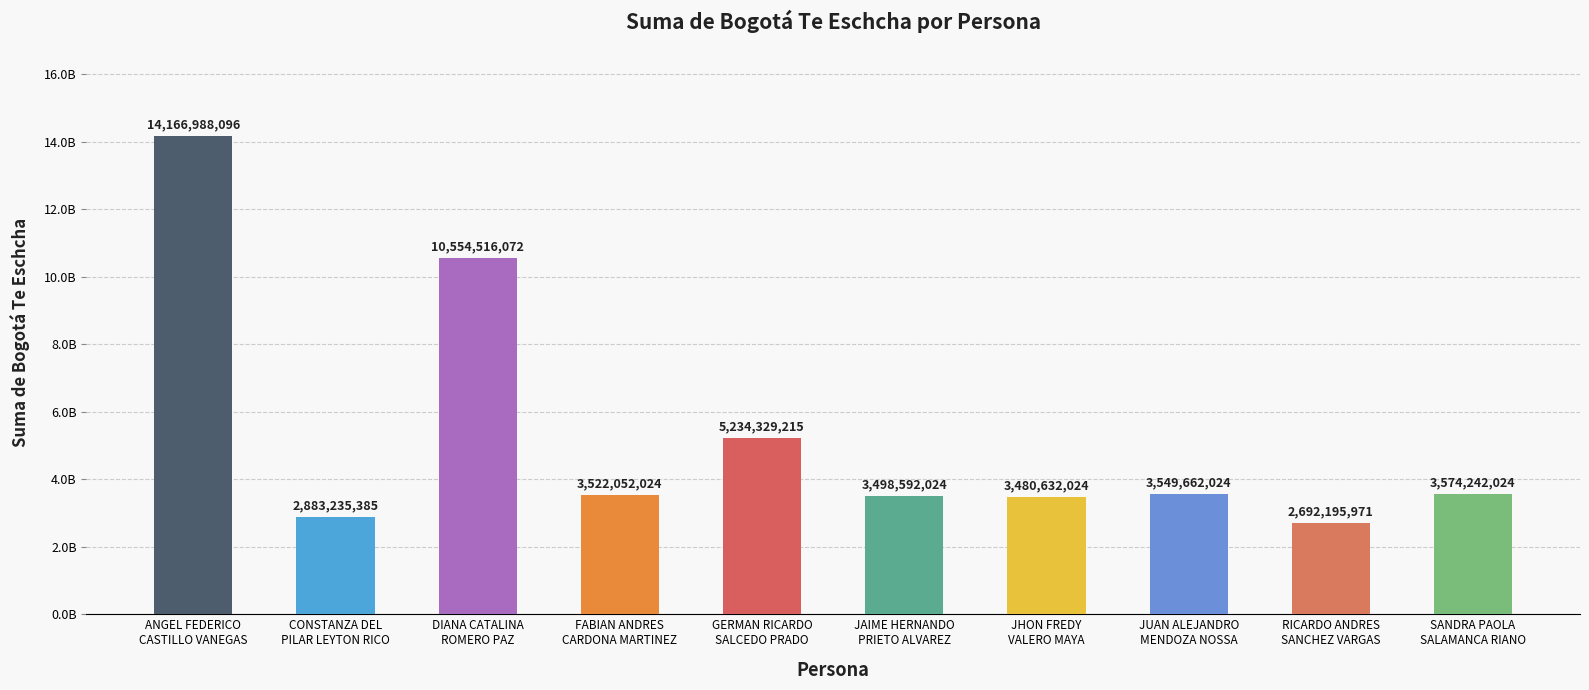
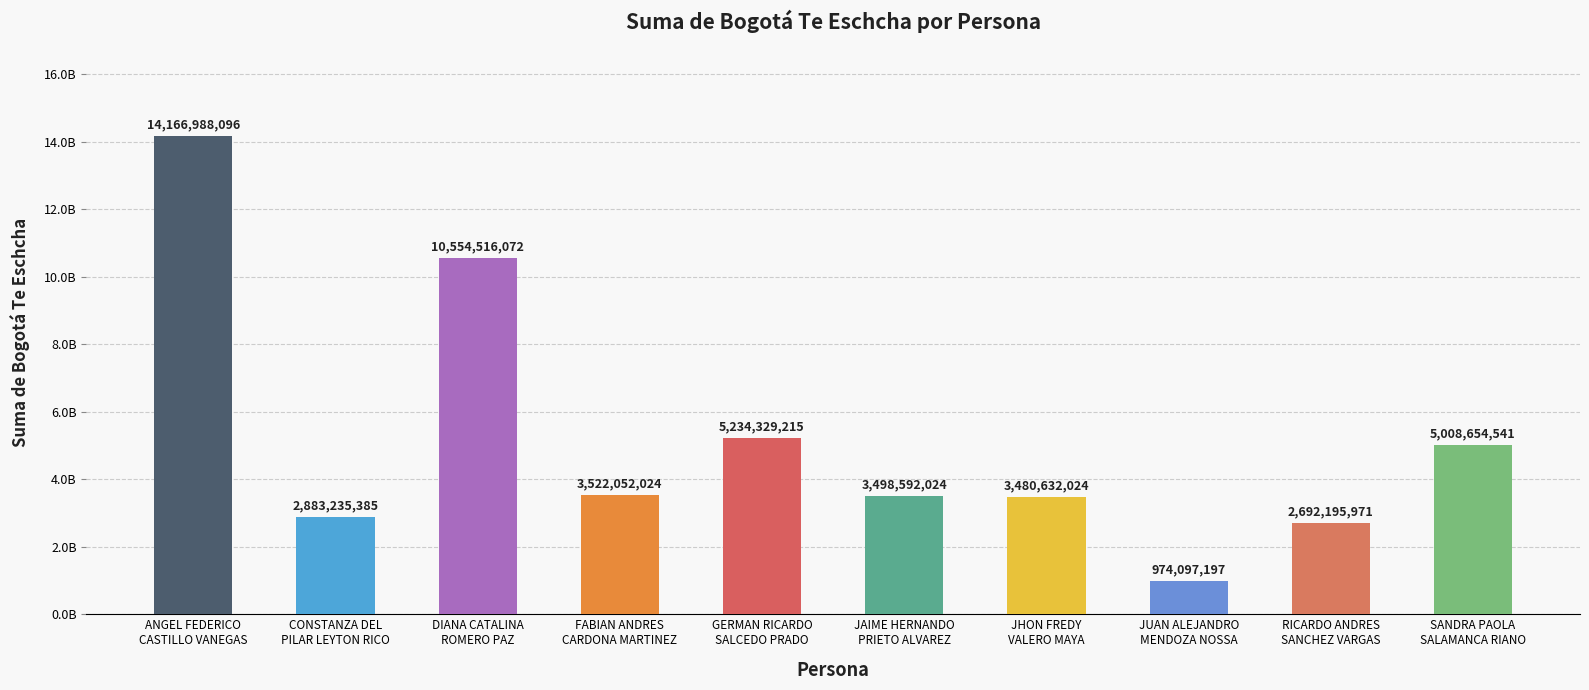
  {
    "ANGEL FEDERICO CASTILLO VANEGAS": "14,166,988,096",
    "CONSTANZA DEL PILAR LEYTON RICO": "2,883,235,385",
    "DIANA CATALINA ROMERO PAZ": "10,554,516,072",
    "FABIAN ANDRES CARDONA MARTINEZ": "3,522,052,024",
    "GERMAN RICARDO SALCEDO PRADO": "5,234,329,215",
    "JAIME HERNANDO PRIETO ALVAREZ": "3,498,592,024",
    "JHON FREDY VALERO MAYA": "3,480,632,024",
-   "JUAN ALEJANDRO MENDOZA NOSSA": "3,549,662,024",
+   "JUAN ALEJANDRO MENDOZA NOSSA": "974,097,197",
    "RICARDO ANDRES SANCHEZ VARGAS": "2,692,195,971",
-   "SANDRA PAOLA SALAMANCA RIANO": "3,574,242,024"
+   "SANDRA PAOLA SALAMANCA RIANO": "5,008,654,541"
  }
